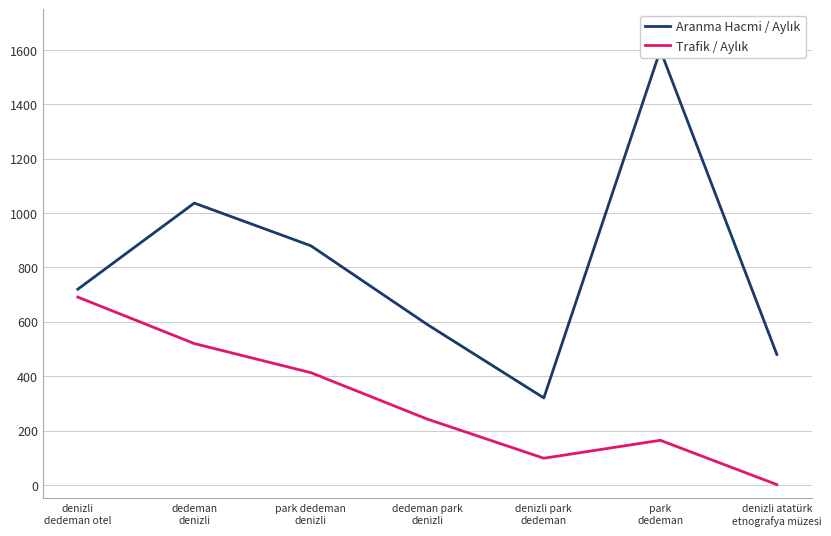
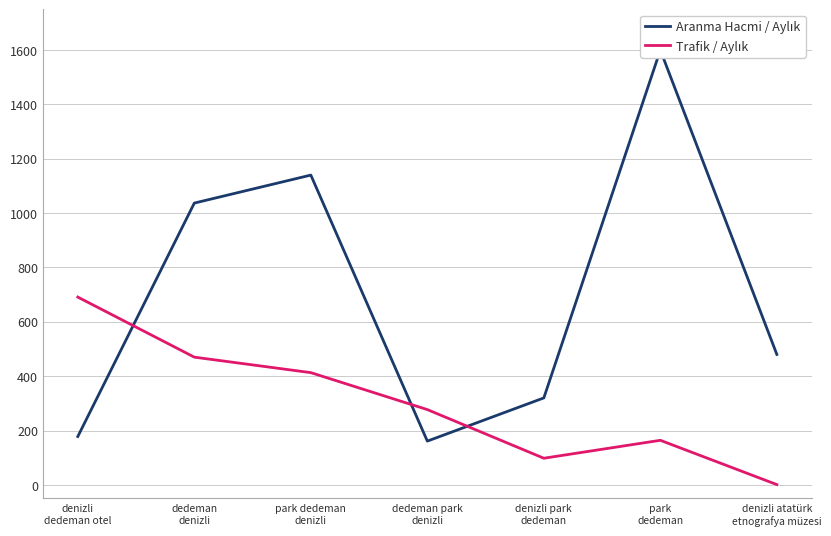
  {
    "Aranma Hacmi / Aylık": {
-     "denizli dedeman otel": 720,
+     "denizli dedeman otel": 180,
      "dedeman denizli": 1040,
-     "park dedeman denizli": 880,
-     "dedeman park denizli": 590,
+     "park dedeman denizli": 1140,
+     "dedeman park denizli": 160,
      "denizli park dedeman": 320,
      "denizli atatürk etnografya müzesi": 480
    },
    "Trafik / Aylık": {
      "denizli dedeman otel": 690,
-     "dedeman denizli": 520,
+     "dedeman denizli": 470,
      "park dedeman denizli": 410,
-     "dedeman park denizli": 240,
+     "dedeman park denizli": 280,
      "denizli park dedeman": 100,
      "park dedeman": 160,
      "denizli atatürk etnografya müzesi": 0
    }
  }
